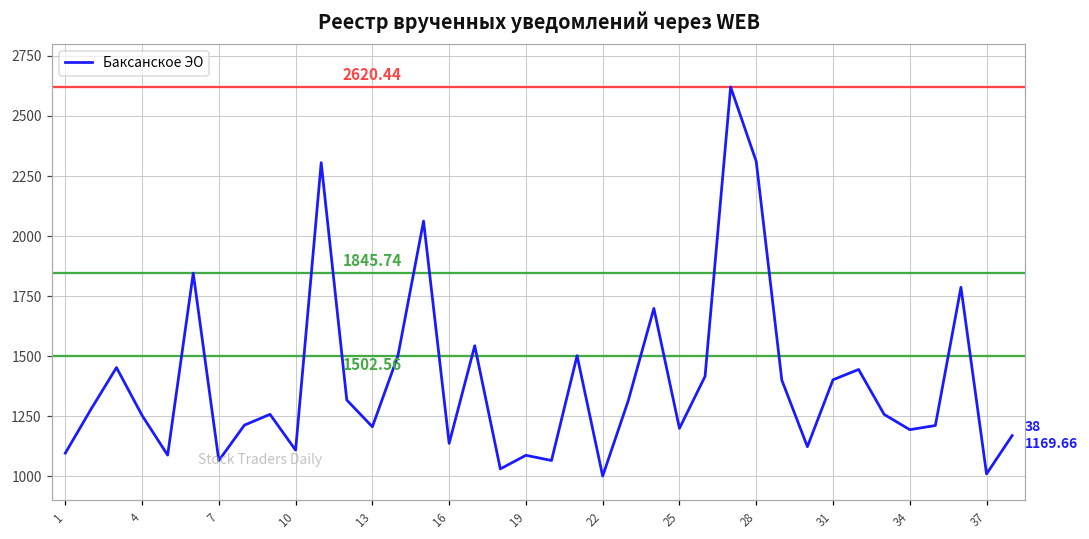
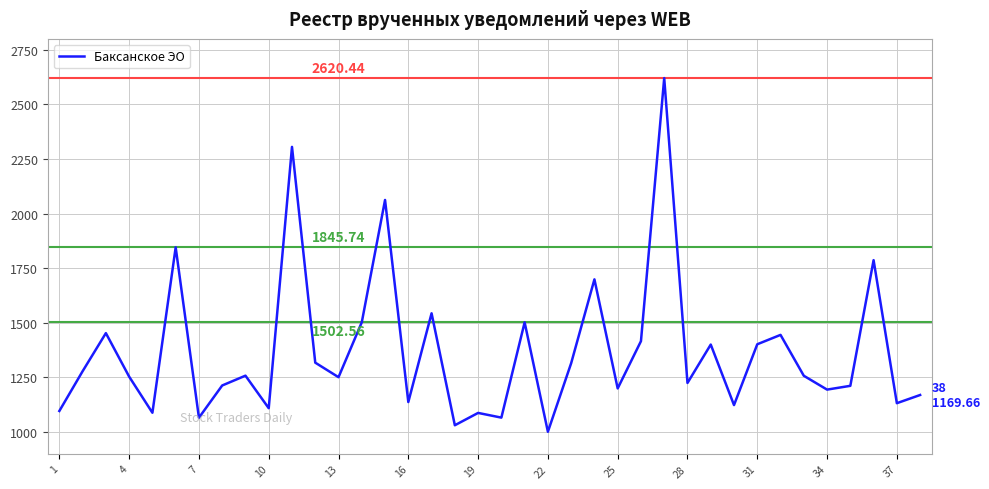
  {
    "1": 1100,
    "4": 1250,
    "7": 1070,
    "10": 1110,
-   "13": 1210,
+   "13": 1250,
    "16": 1140,
    "19": 1090,
    "22": 1000,
    "25": 1200,
-   "28": 2310,
+   "28": 1220,
    "31": 1400,
    "34": 1190,
-   "37": 1010
+   "37": 1130
  }
